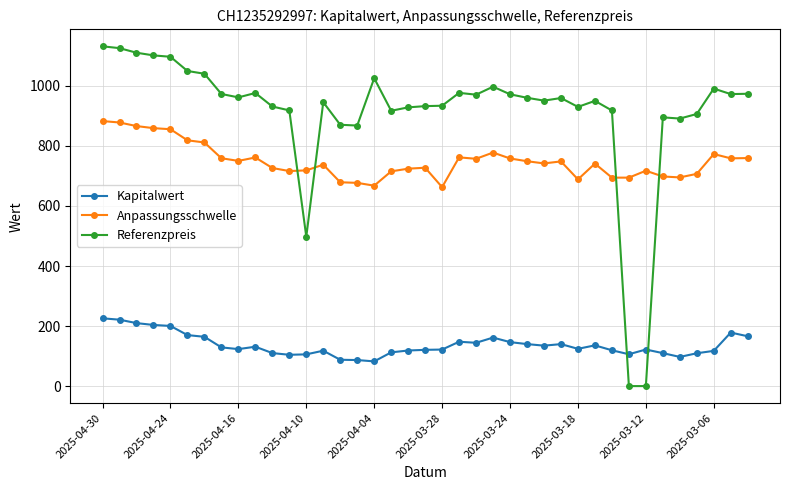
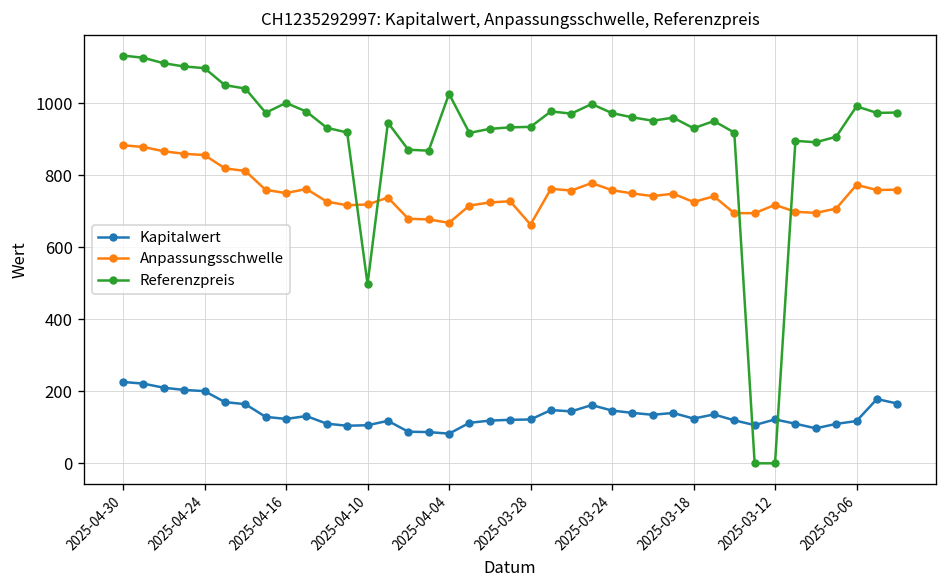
  {
    "Kapitalwert": {
      "2025-04-30": 230,
      "2025-04-24": 200,
      "2025-04-16": 120,
      "2025-04-10": 110,
      "2025-04-04": 80,
      "2025-03-28": 120,
      "2025-03-24": 150,
      "2025-03-18": 120,
      "2025-03-12": 120,
      "2025-03-06": 120
    },
    "Anpassungsschwelle": {
      "2025-04-30": 880,
      "2025-04-24": 860,
      "2025-04-16": 750,
      "2025-04-10": 720,
      "2025-04-04": 670,
      "2025-03-28": 660,
      "2025-03-24": 760,
-     "2025-03-18": 690,
+     "2025-03-18": 730,
      "2025-03-12": 720,
      "2025-03-06": 770
    },
    "Referenzpreis": {
      "2025-04-30": 1130,
      "2025-04-24": 1100,
-     "2025-04-16": 960,
+     "2025-04-16": 1000,
      "2025-04-10": 500,
      "2025-04-04": 1030,
      "2025-03-28": 930,
      "2025-03-24": 970,
      "2025-03-18": 930,
      "2025-03-12": 0,
      "2025-03-06": 990
    }
  }
